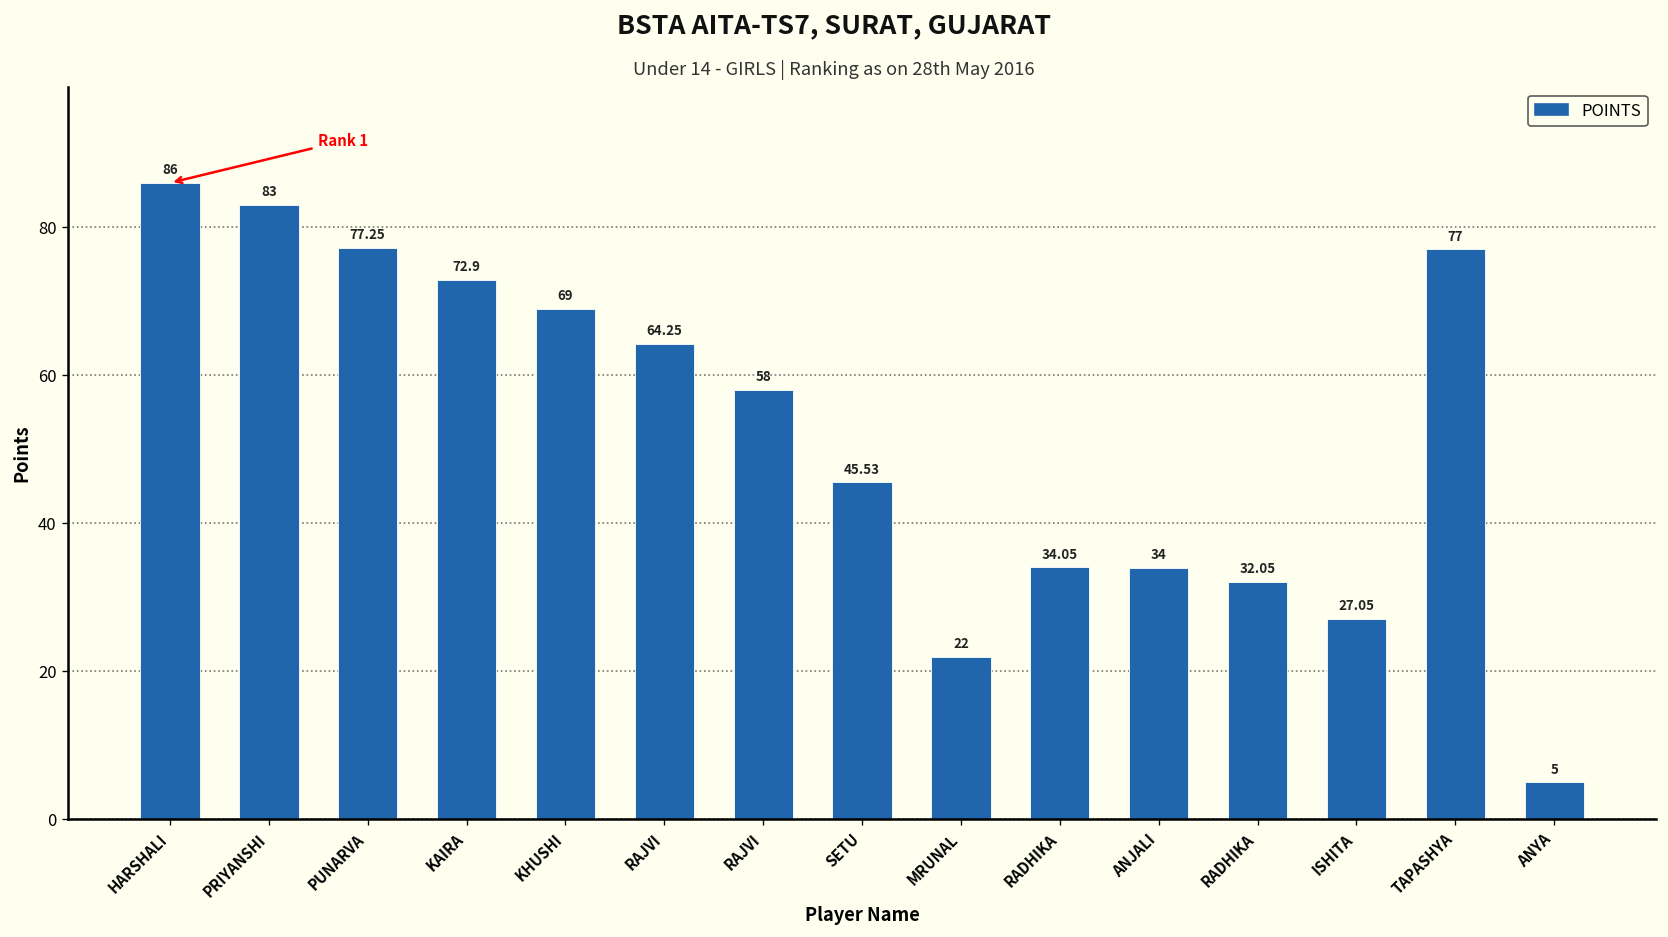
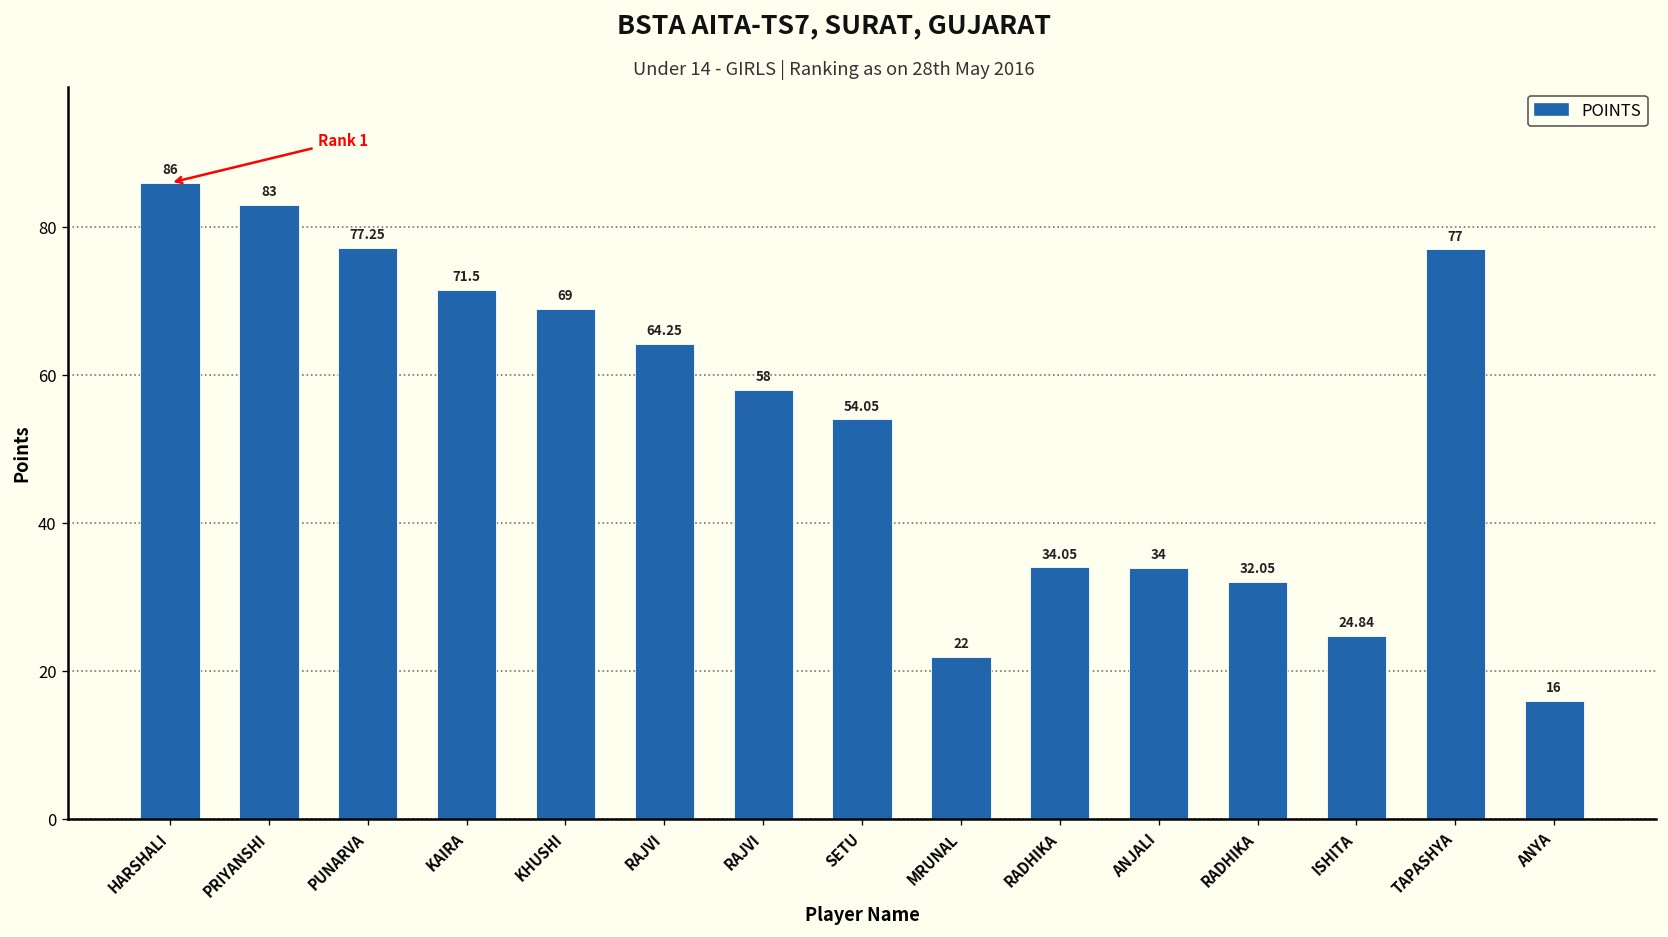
  {
    "HARSHALI": 86,
    "PRIYANSHI": 83,
    "PUNARVA": 77.25,
-   "KAIRA": 72.9,
+   "KAIRA": 71.5,
    "KHUSHI": 69,
-   "SETU": 45.53,
+   "SETU": 54.05,
    "MRUNAL": 22,
    "ANJALI": 34,
-   "ISHITA": 27.05,
+   "ISHITA": 24.84,
    "TAPASHYA": 77,
-   "ANYA": 5
+   "ANYA": 16
  }
